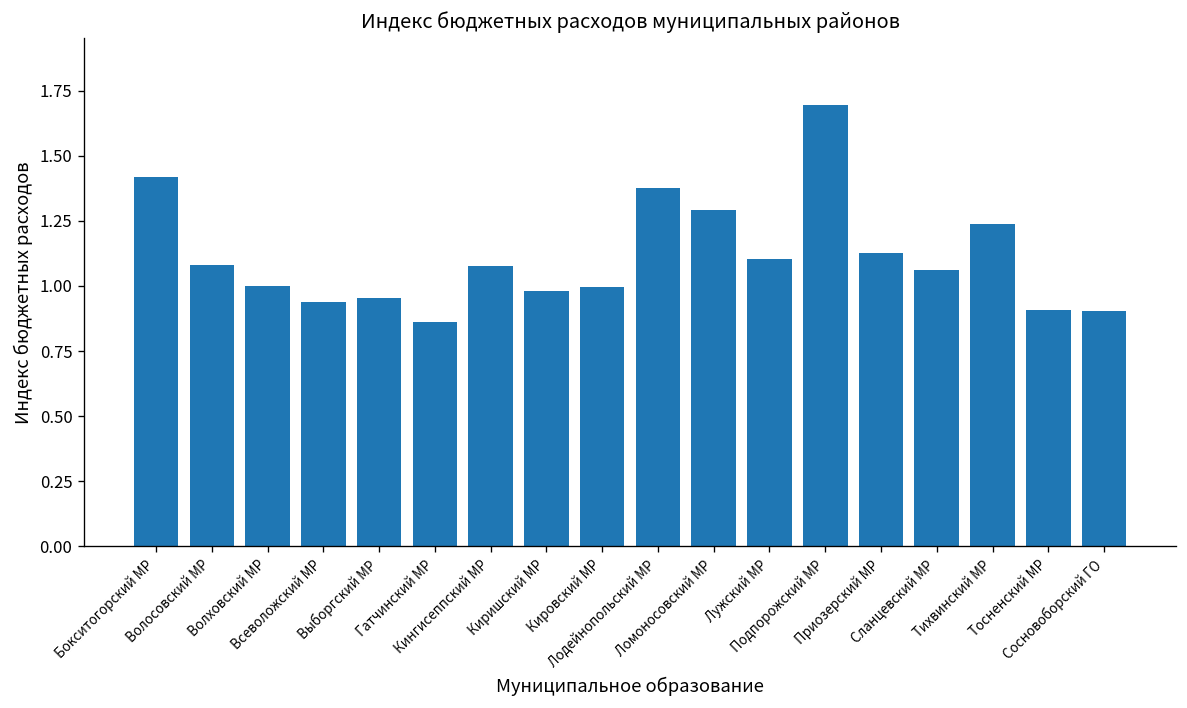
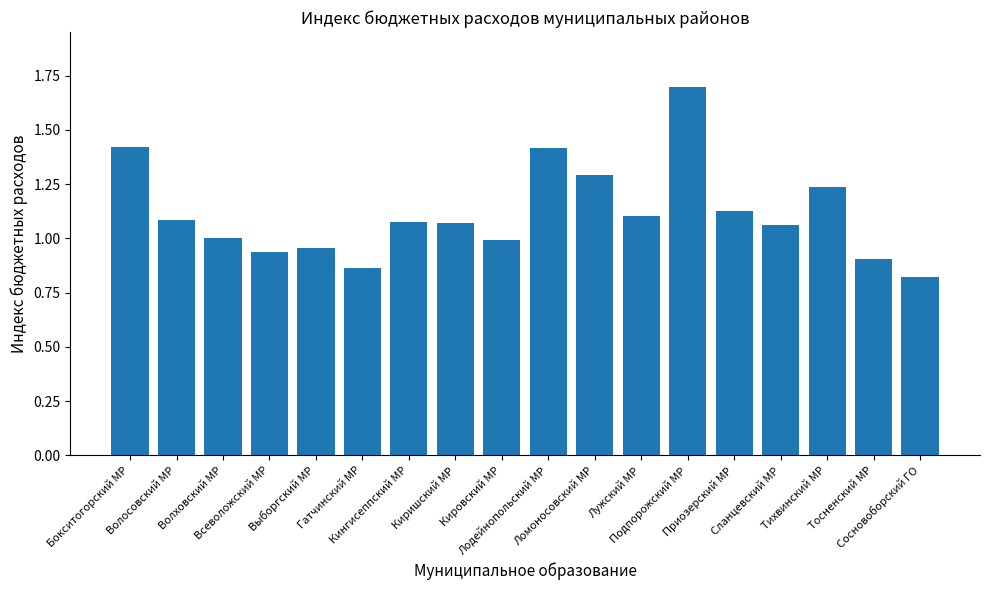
  {
    "Бокситогорский МР": 1.42,
    "Волосовский МР": 1.08,
    "Волховский МР": 1.00,
    "Всеволожский МР": 0.94,
    "Выборгский МР": 0.95,
    "Гатчинский МР": 0.86,
    "Кингисеппский МР": 1.08,
-   "Киришский МР": 0.98,
+   "Киришский МР": 1.07,
    "Кировский МР": 0.99,
-   "Лодейнопольский МР": 1.37,
+   "Лодейнопольский МР": 1.42,
    "Ломоносовский МР": 1.29,
    "Лужский МР": 1.10,
    "Подпорожский МР": 1.70,
    "Приозерский МР": 1.12,
    "Сланцевский МР": 1.06,
    "Тихвинский МР": 1.24,
    "Тосненский МР": 0.91,
-   "Сосновоборский ГО": 0.90
+   "Сосновоборский ГО": 0.82
  }
